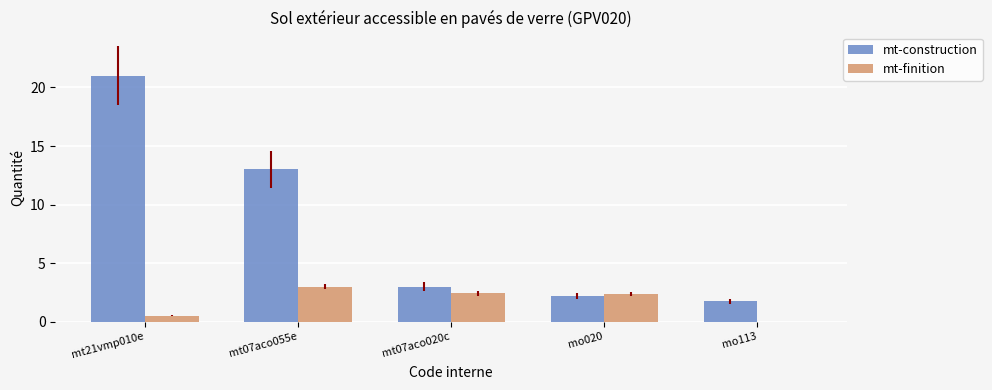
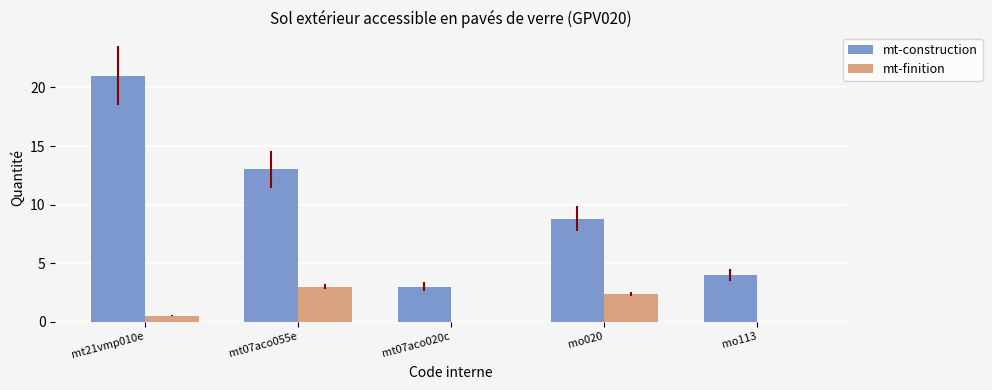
  {
    "mt-construction": {
      "mt21vmp010e": 21.0,
      "mt07aco055e": 13.0,
      "mt07aco020c": 3.0,
-     "mo020": 2.2,
-     "mo113": 1.7
+     "mo020": 8.8,
+     "mo113": 4.0
    },
    "mt-finition": {
      "mt21vmp010e": 0.5,
      "mt07aco055e": 3.0,
-     "mt07aco020c": 2.4,
+     "mt07aco020c": 0.0,
      "mo020": 2.4
    }
  }
